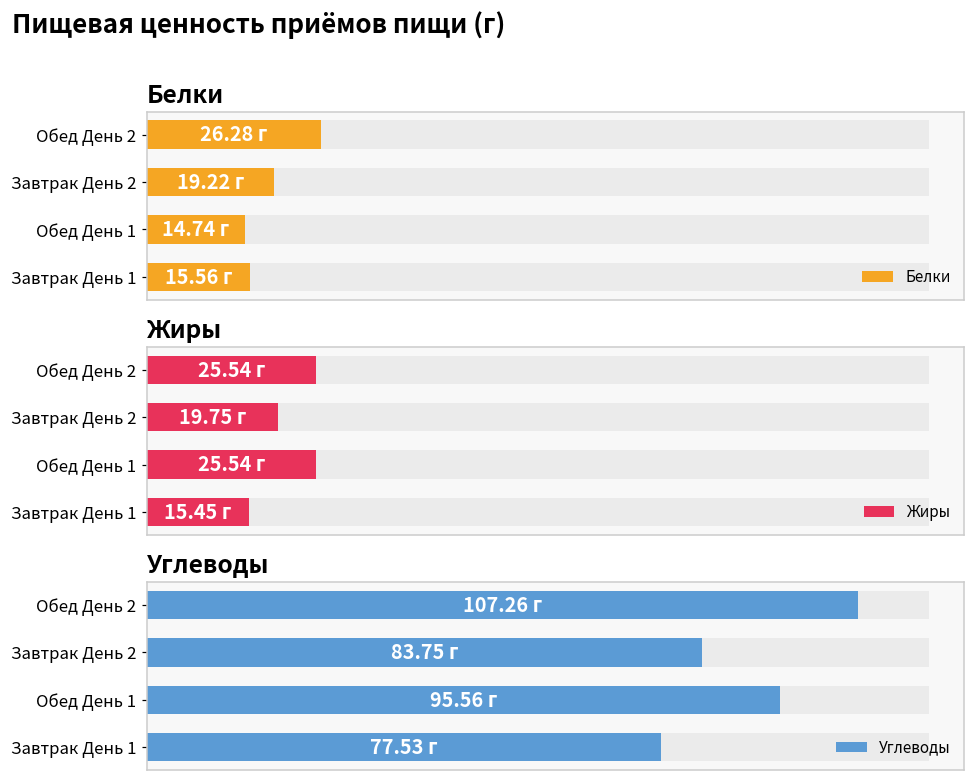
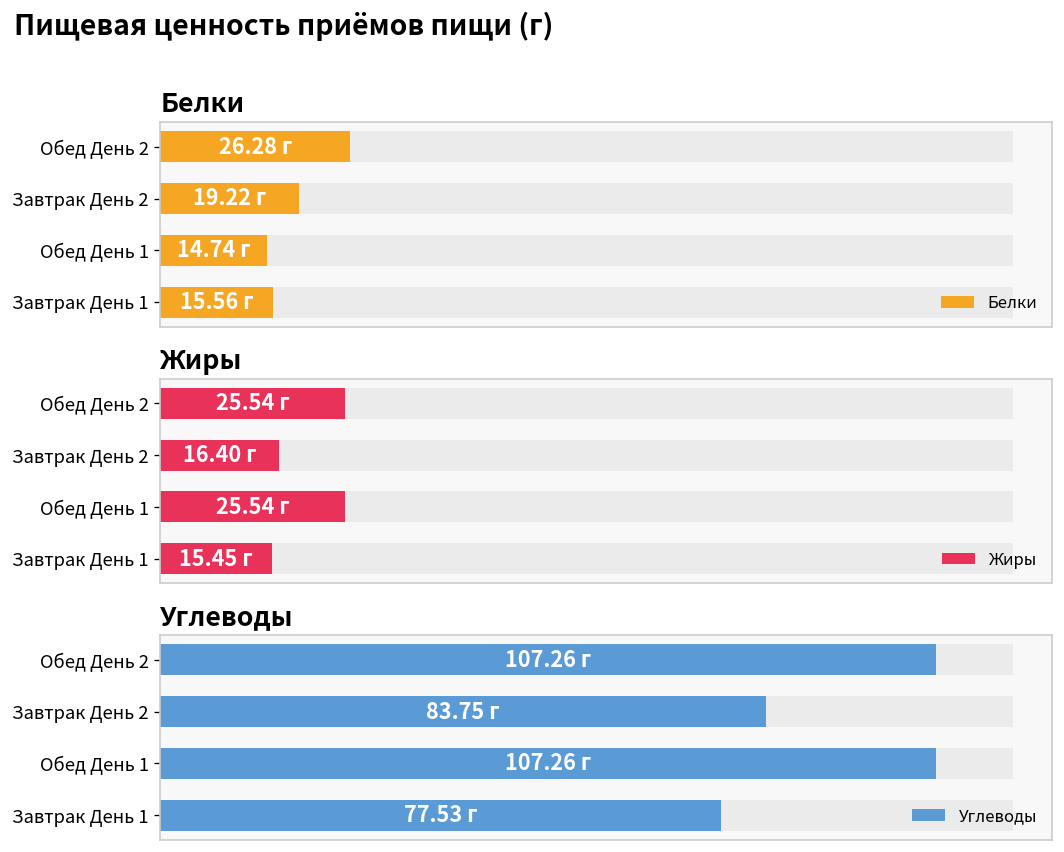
  {
    "Жиры": {
      "Жиры": {
-       "Завтрак День 2": 19.75
+       "Завтрак День 2": 16.40
      }
    },
    "Углеводы": {
      "Углеводы": {
-       "Обед День 1": 95.56
+       "Обед День 1": 107.26
      }
    }
  }
